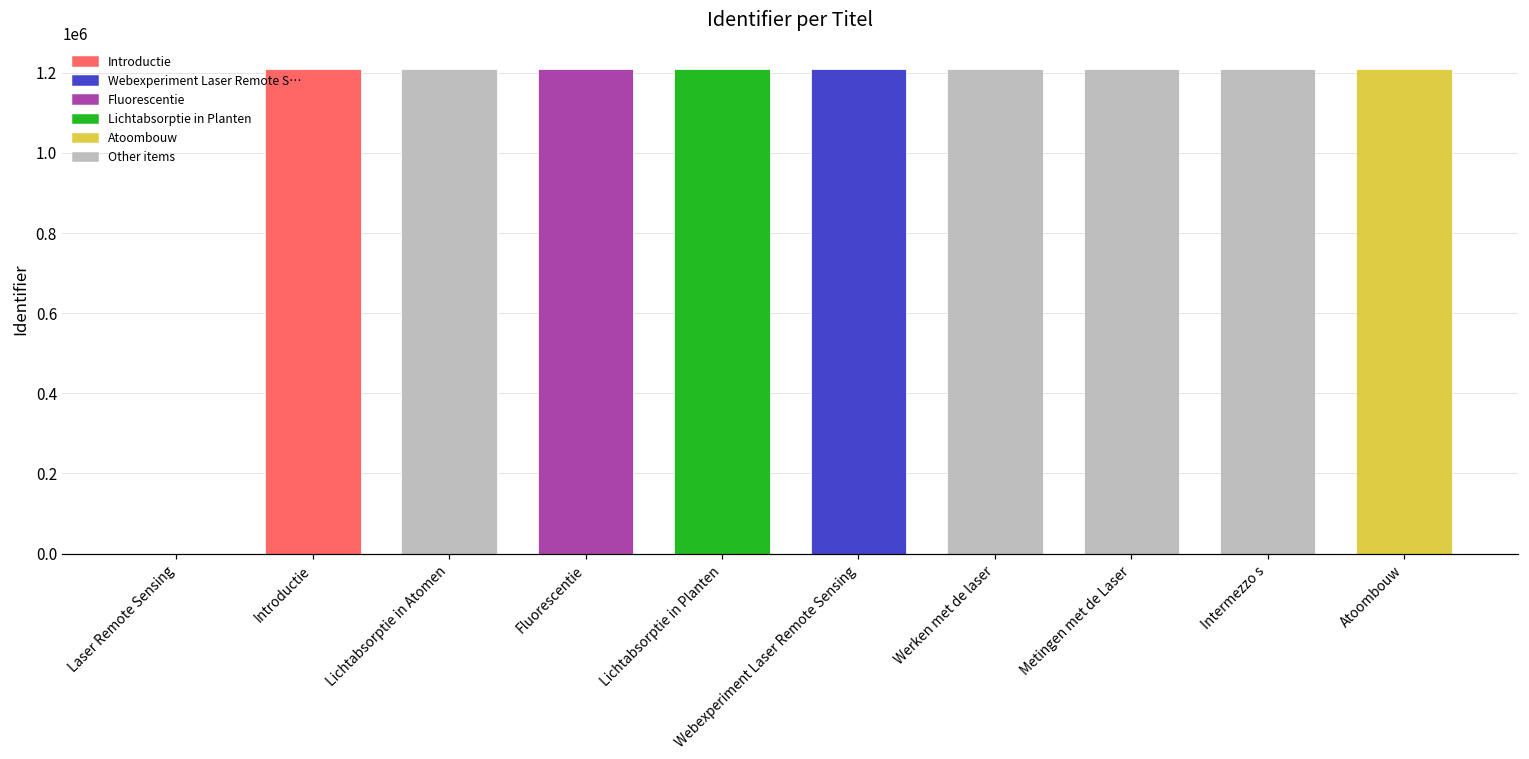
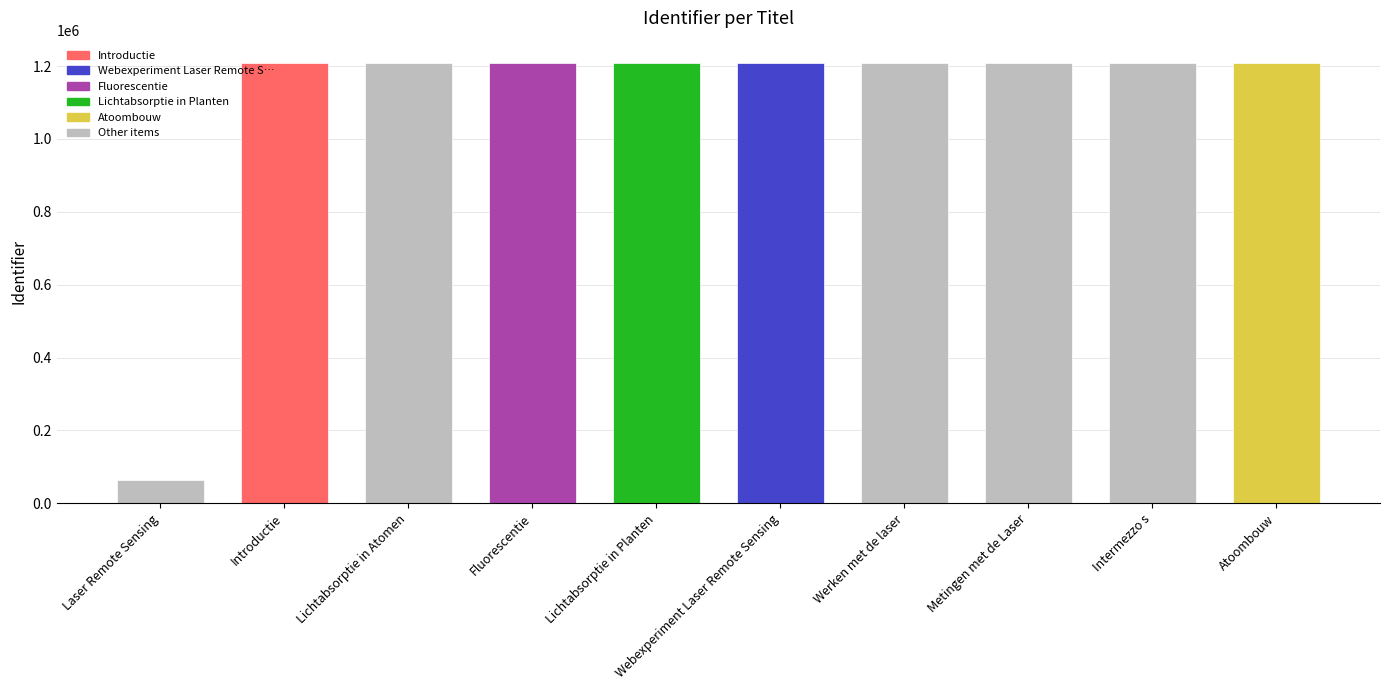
  {
-   "Laser Remote Sensing": 0,
+   "Laser Remote Sensing": 60000,
    "Introductie": 1210000,
    "Lichtabsorptie in Atomen": 1210000,
    "Fluorescentie": 1210000,
    "Lichtabsorptie in Planten": 1210000,
    "Webexperiment Laser Remote Sensing": 1210000,
    "Werken met de laser": 1210000,
    "Metingen met de Laser": 1210000,
    "Intermezzo s": 1210000,
    "Atoombouw": 1210000
  }
